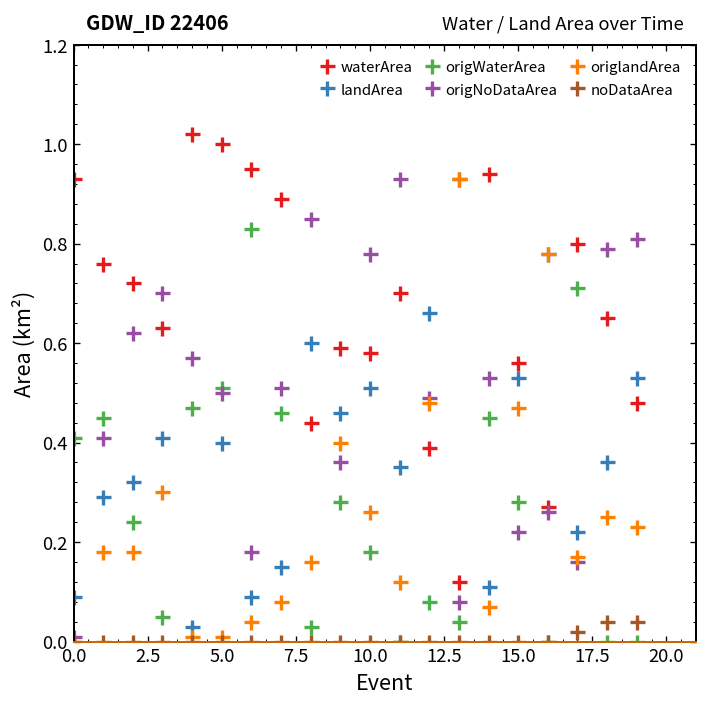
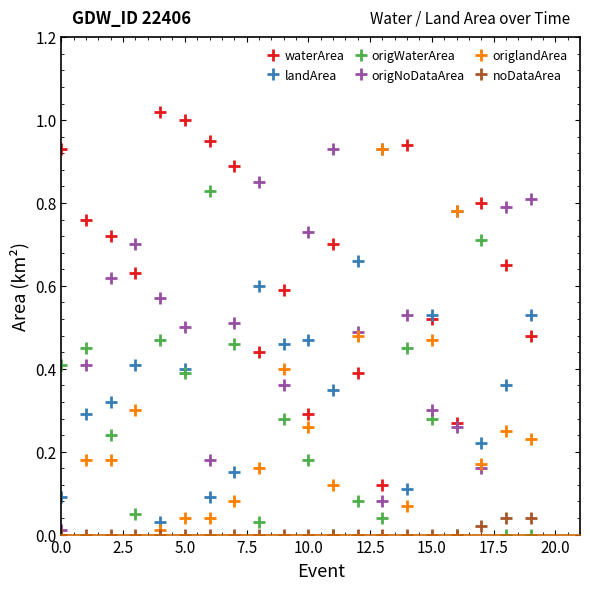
  {
    "waterArea": {
      "0.0": 0.93,
      "5.0": 1.00,
-     "10.0": 0.58,
-     "15.0": 0.56
+     "10.0": 0.29,
+     "15.0": 0.52
    },
    "landArea": {
      "0.0": 0.09,
      "5.0": 0.40,
-     "10.0": 0.51,
+     "10.0": 0.47,
      "15.0": 0.53
    },
    "origWaterArea": {
      "0.0": 0.41,
-     "5.0": 0.51,
+     "5.0": 0.39,
      "10.0": 0.18,
      "15.0": 0.28
    },
    "origNoDataArea": {
      "0.0": 0.01,
      "5.0": 0.50,
-     "10.0": 0.78,
-     "15.0": 0.22
+     "10.0": 0.73,
+     "15.0": 0.30
    },
    "origlandArea": {
-     "5.0": 0.01,
+     "5.0": 0.04,
      "10.0": 0.26,
      "15.0": 0.47
    },
    "noDataArea": {
      "5.0": 0.00,
      "10.0": 0.00,
      "15.0": 0.00
    }
  }
